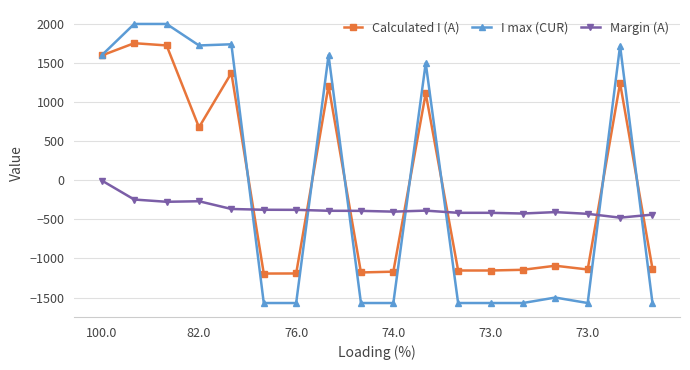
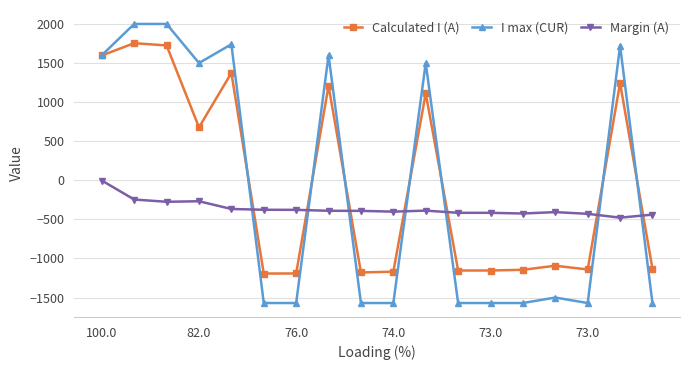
  {
    "Calculated I (A)": {
      "82.0": 700
    },
    "I max (CUR)": {
-     "82.0": 1700
+     "82.0": 1500
    },
    "Margin (A)": {
      "100.0": 0,
      "82.0": -300
    }
  }
